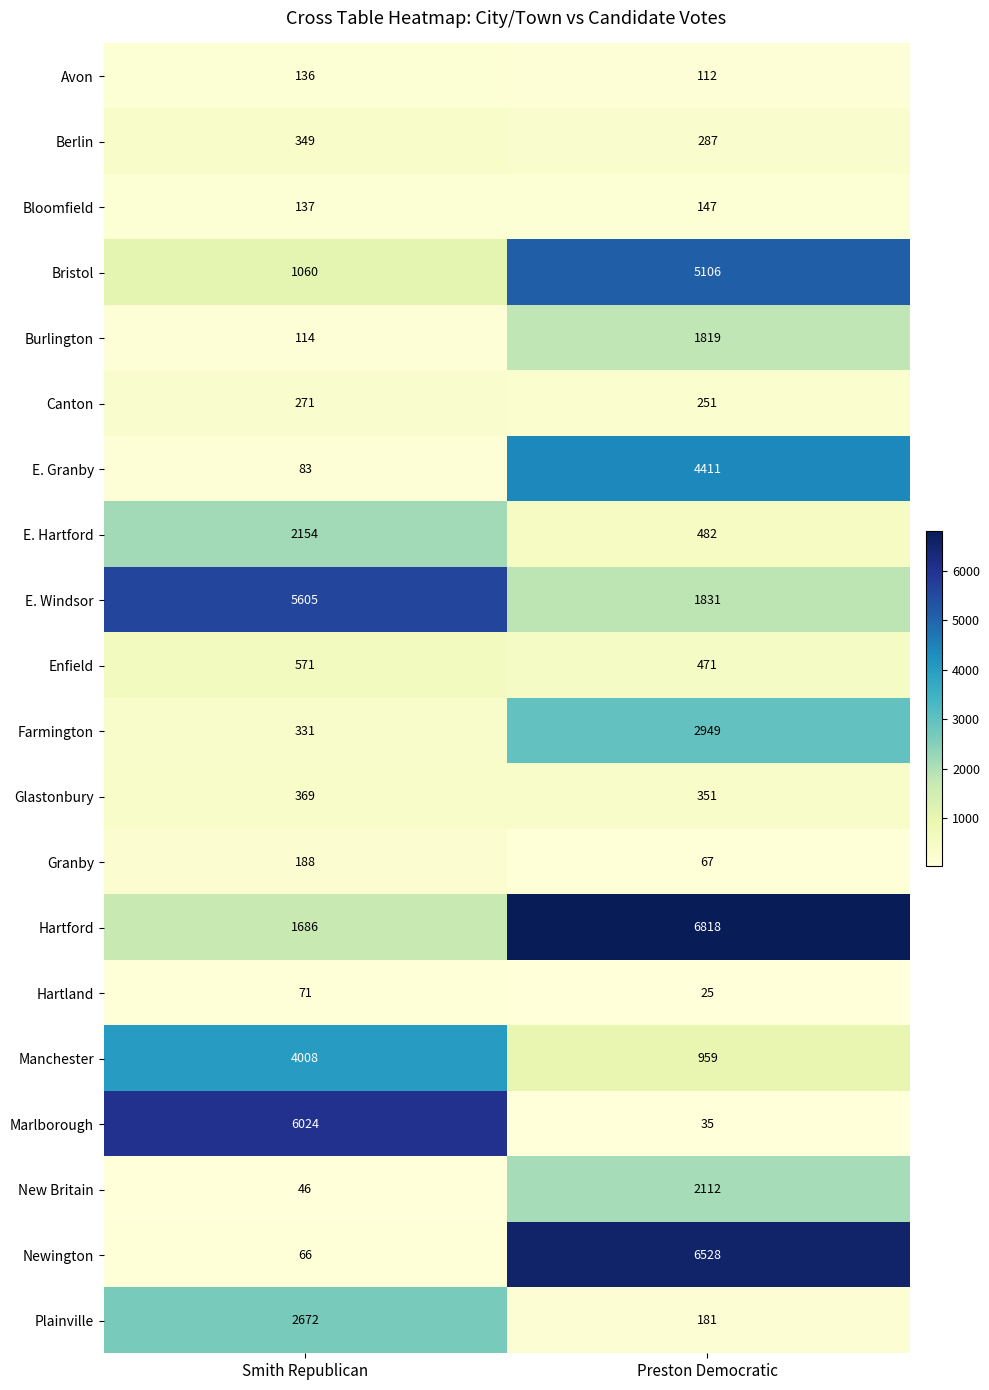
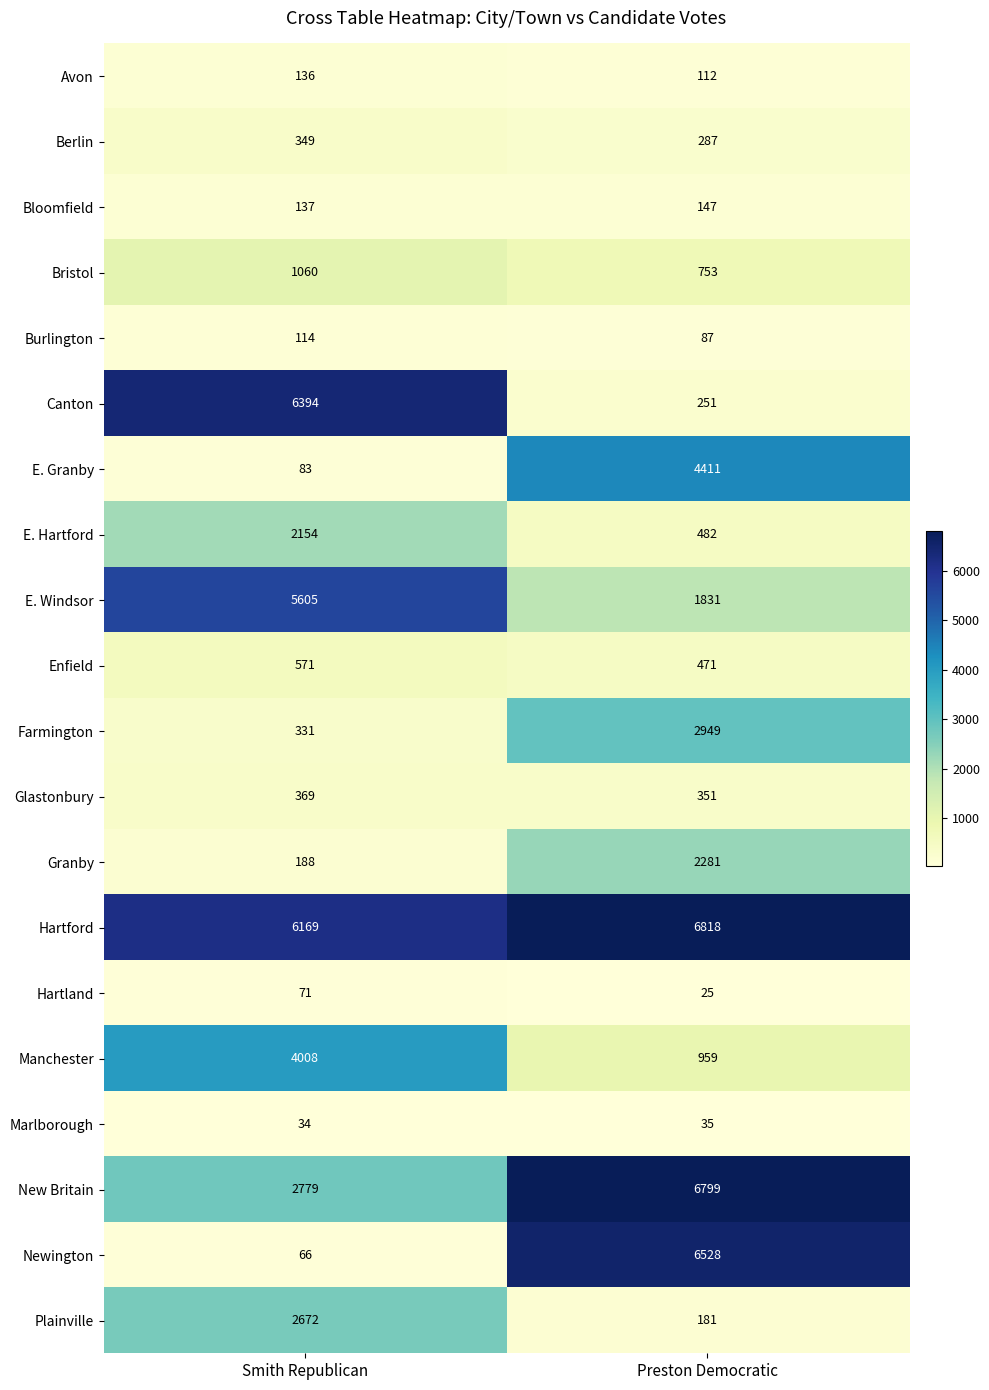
  {
    "Avon": {
      "Smith Republican": 136,
      "Preston Democratic": 112
    },
    "Berlin": {
      "Smith Republican": 349,
      "Preston Democratic": 287
    },
    "Bloomfield": {
      "Smith Republican": 137,
      "Preston Democratic": 147
    },
    "Bristol": {
      "Smith Republican": 1060,
-     "Preston Democratic": 5106
+     "Preston Democratic": 753
    },
    "Burlington": {
      "Smith Republican": 114,
-     "Preston Democratic": 1819
+     "Preston Democratic": 87
    },
    "Canton": {
-     "Smith Republican": 271,
+     "Smith Republican": 6394,
      "Preston Democratic": 251
    },
    "E. Granby": {
      "Smith Republican": 83,
      "Preston Democratic": 4411
    },
    "E. Hartford": {
      "Smith Republican": 2154,
      "Preston Democratic": 482
    },
    "E. Windsor": {
      "Smith Republican": 5605,
      "Preston Democratic": 1831
    },
    "Enfield": {
      "Smith Republican": 571,
      "Preston Democratic": 471
    },
    "Farmington": {
      "Smith Republican": 331,
      "Preston Democratic": 2949
    },
    "Glastonbury": {
      "Smith Republican": 369,
      "Preston Democratic": 351
    },
    "Granby": {
      "Smith Republican": 188,
-     "Preston Democratic": 67
+     "Preston Democratic": 2281
    },
    "Hartford": {
-     "Smith Republican": 1686,
+     "Smith Republican": 6169,
      "Preston Democratic": 6818
    },
    "Hartland": {
      "Smith Republican": 71,
      "Preston Democratic": 25
    },
    "Manchester": {
      "Smith Republican": 4008,
      "Preston Democratic": 959
    },
    "Marlborough": {
-     "Smith Republican": 6024,
+     "Smith Republican": 34,
      "Preston Democratic": 35
    },
    "New Britain": {
-     "Smith Republican": 46,
-     "Preston Democratic": 2112
+     "Smith Republican": 2779,
+     "Preston Democratic": 6799
    },
    "Newington": {
      "Smith Republican": 66,
      "Preston Democratic": 6528
    },
    "Plainville": {
      "Smith Republican": 2672,
      "Preston Democratic": 181
    }
  }
